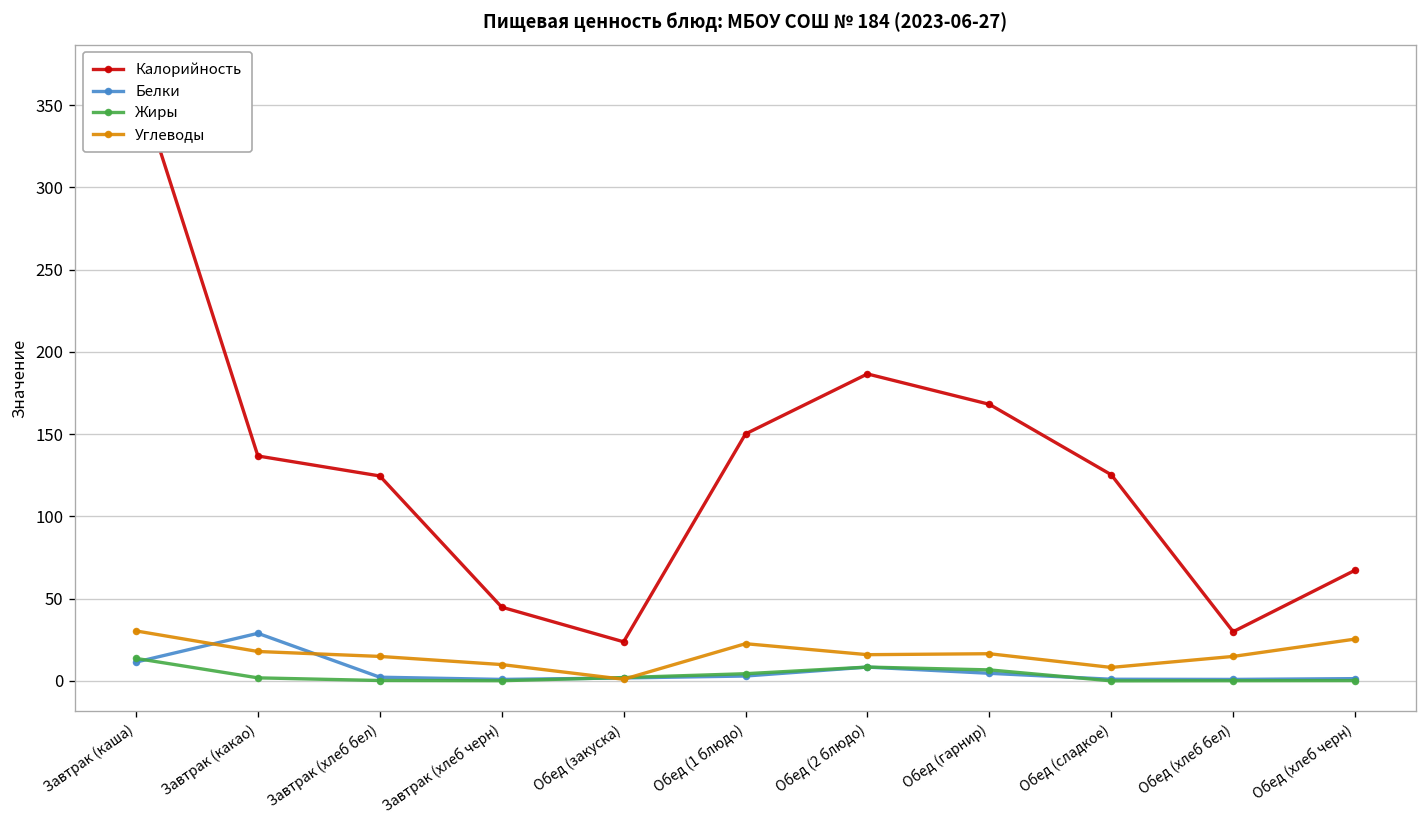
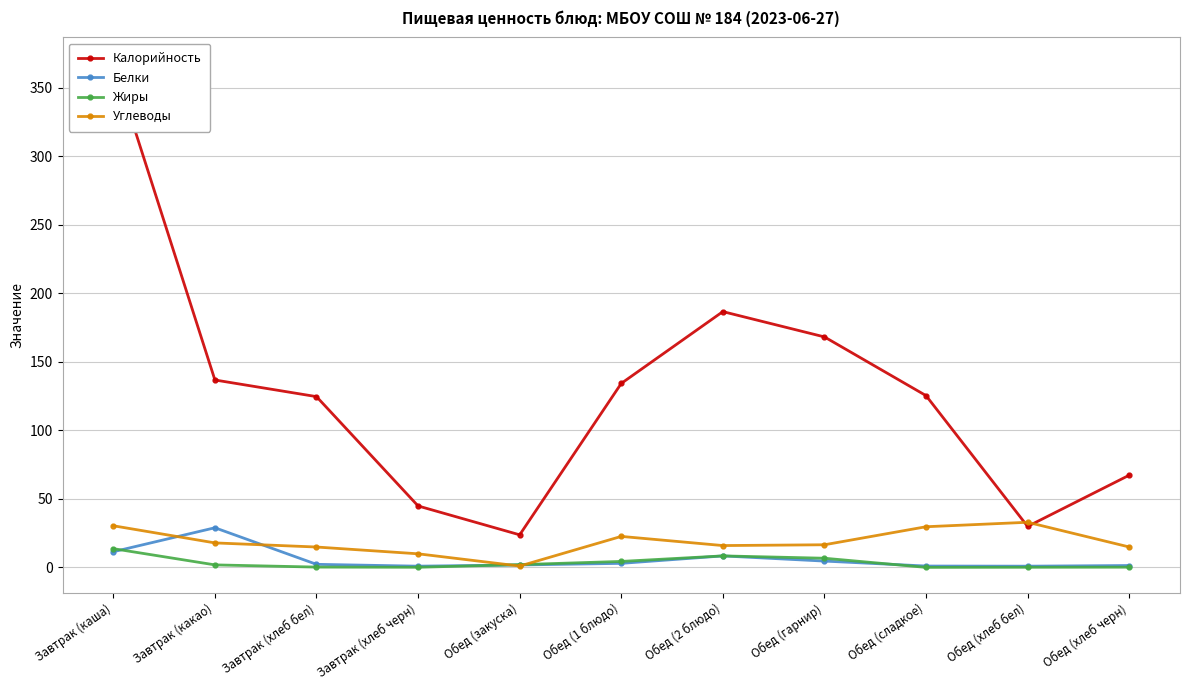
  {
    "Калорийность": {
      "Завтрак (какао)": 137,
      "Завтрак (хлеб бел)": 125,
      "Завтрак (хлеб черн)": 45,
      "Обед (закуска)": 24,
-     "Обед (1 блюдо)": 150,
+     "Обед (1 блюдо)": 134,
      "Обед (2 блюдо)": 187,
      "Обед (гарнир)": 168,
      "Обед (сладкое)": 125,
      "Обед (хлеб бел)": 30,
      "Обед (хлеб черн)": 67
    },
    "Белки": {
      "Завтрак (каша)": 11,
      "Завтрак (какао)": 29,
      "Завтрак (хлеб бел)": 2,
      "Обед (гарнир)": 5
    },
    "Жиры": {
      "Завтрак (каша)": 14,
      "Завтрак (какао)": 2,
      "Завтрак (хлеб бел)": 0,
      "Обед (гарнир)": 7
    },
    "Углеводы": {
      "Завтрак (каша)": 30,
      "Завтрак (какао)": 18,
      "Завтрак (хлеб бел)": 15,
      "Завтрак (хлеб черн)": 10,
      "Обед (1 блюдо)": 23,
      "Обед (2 блюдо)": 16,
      "Обед (гарнир)": 17,
-     "Обед (сладкое)": 8,
-     "Обед (хлеб бел)": 15,
-     "Обед (хлеб черн)": 25
+     "Обед (сладкое)": 30,
+     "Обед (хлеб бел)": 33,
+     "Обед (хлеб черн)": 15
    }
  }
